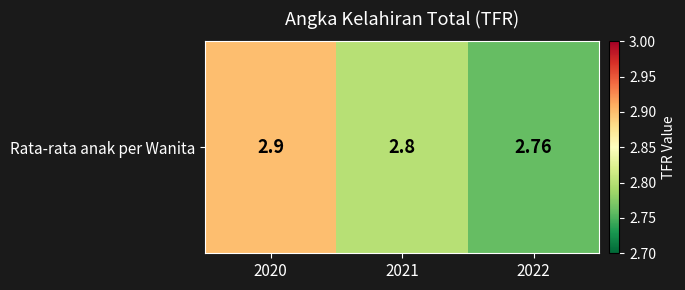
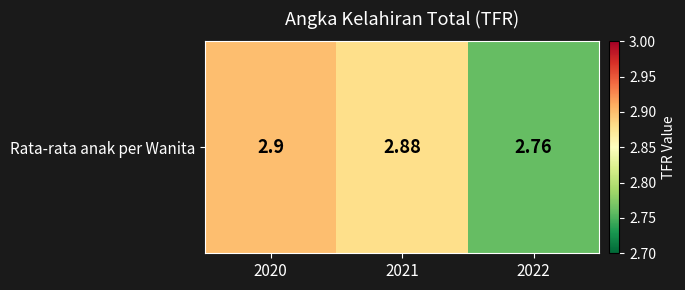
  {
    "Rata-rata anak per Wanita": {
      "2020": 2.9,
-     "2021": 2.8,
+     "2021": 2.88,
      "2022": 2.76
    }
  }
